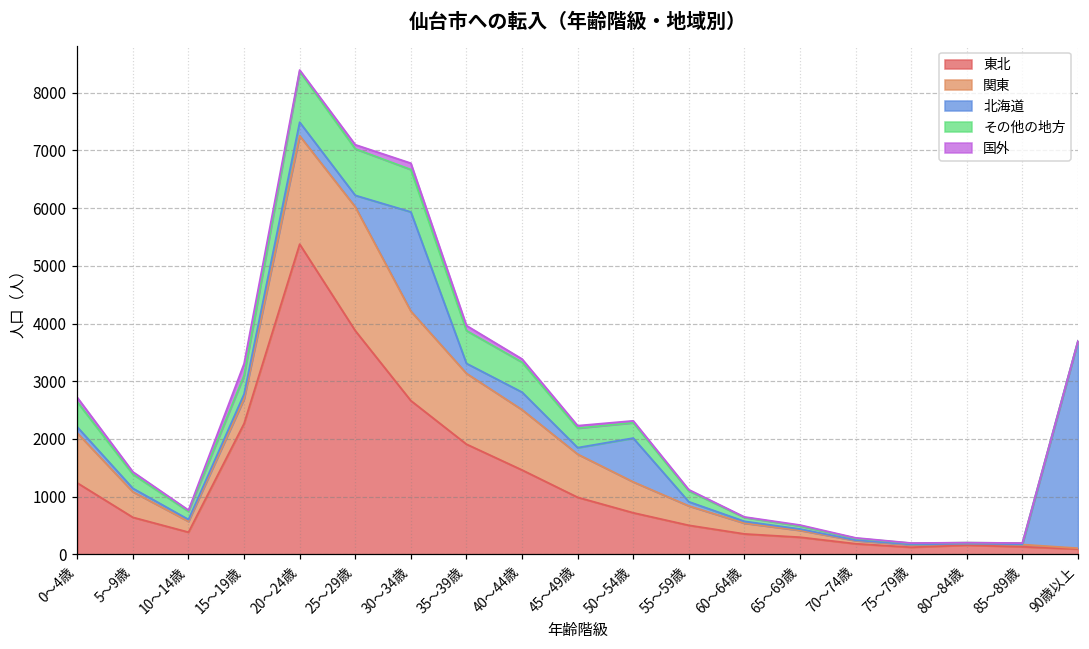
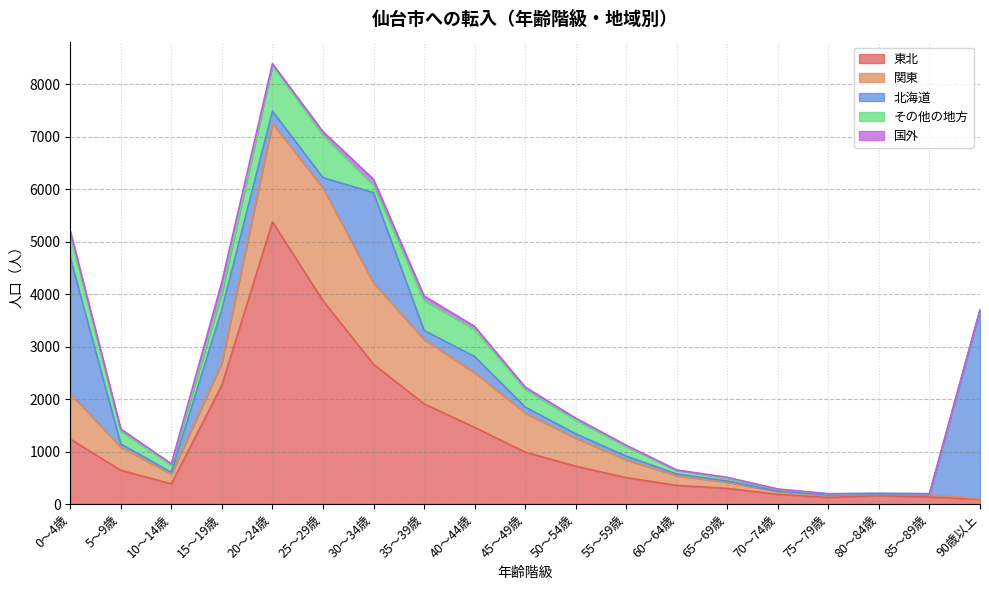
  {
    "北海道": {
-     "0～4歳": 100,
+     "0～4歳": 2600,
      "5～9歳": 100,
-     "15～19歳": 100,
+     "15～19歳": 1000,
      "20～24歳": 200,
      "25～29歳": 200,
      "30～34歳": 1700,
      "35～39歳": 200,
      "40～44歳": 300,
      "45～49歳": 100,
-     "50～54歳": 800,
+     "50～54歳": 100,
      "55～59歳": 100
    },
    "その他の地方": {
      "0～4歳": 400,
      "15～19歳": 300,
      "25～29歳": 800,
-     "30～34歳": 700,
+     "30～34歳": 100,
      "35～39歳": 600,
      "40～44歳": 500
    },
    "国外": {
      "0～4歳": 100,
      "15～19歳": 200,
      "25～29歳": 100,
      "30～34歳": 100,
      "35～39歳": 100,
      "40～44歳": 100
    }
  }
